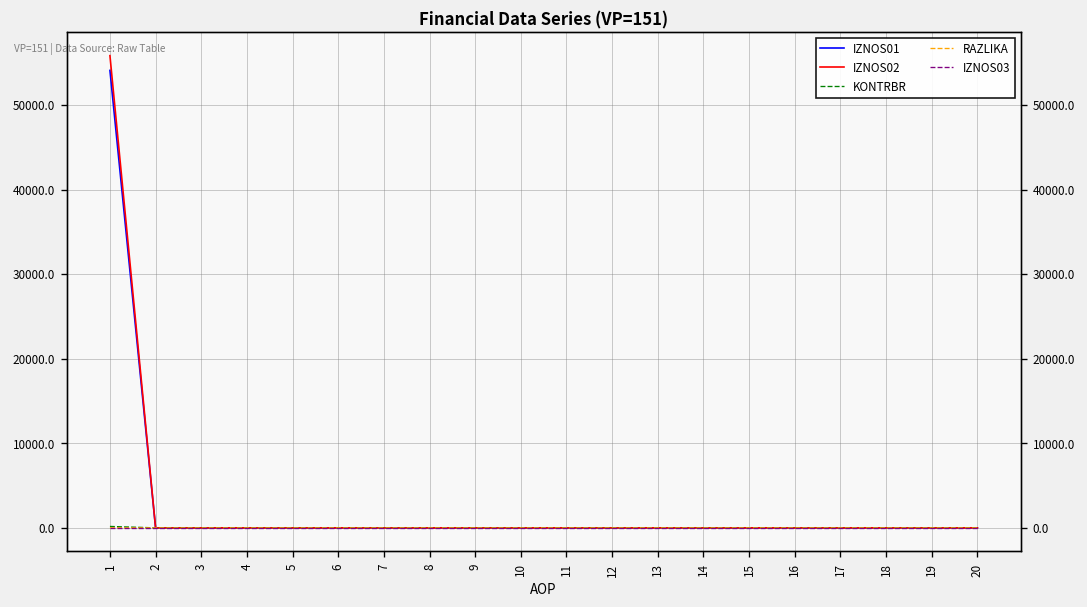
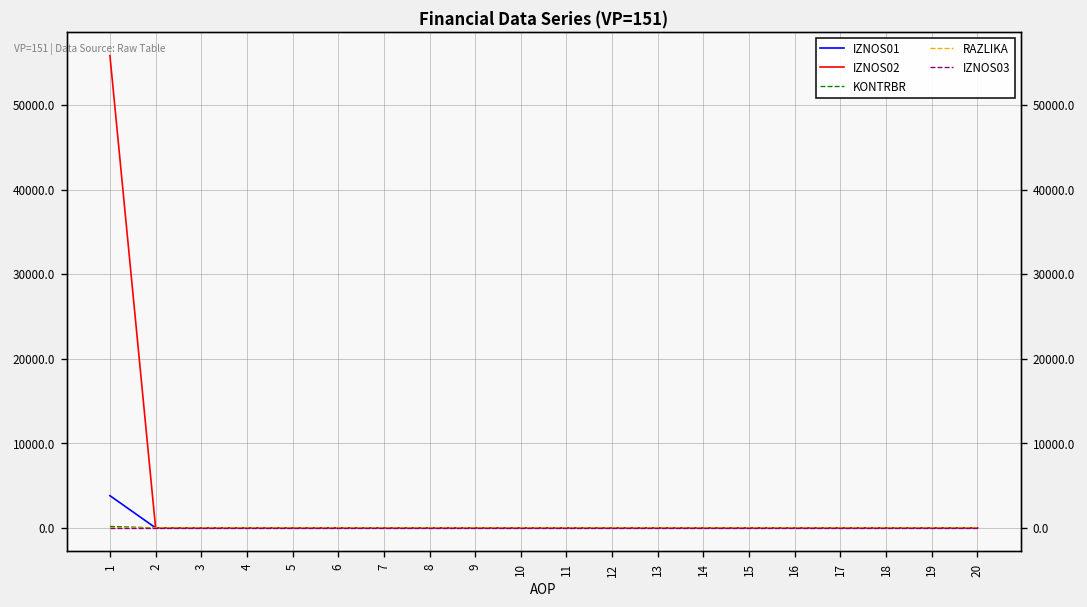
  {
    "IZNOS01": {
-     "1": 54000
+     "1": 4000
    },
    "IZNOS02": {
      "1": 56000
    }
  }
